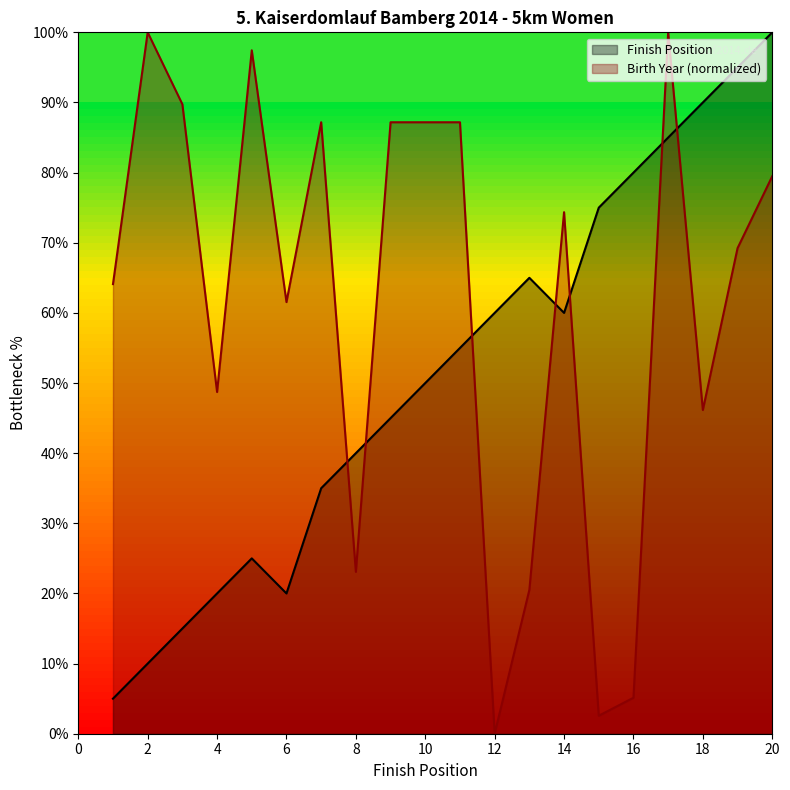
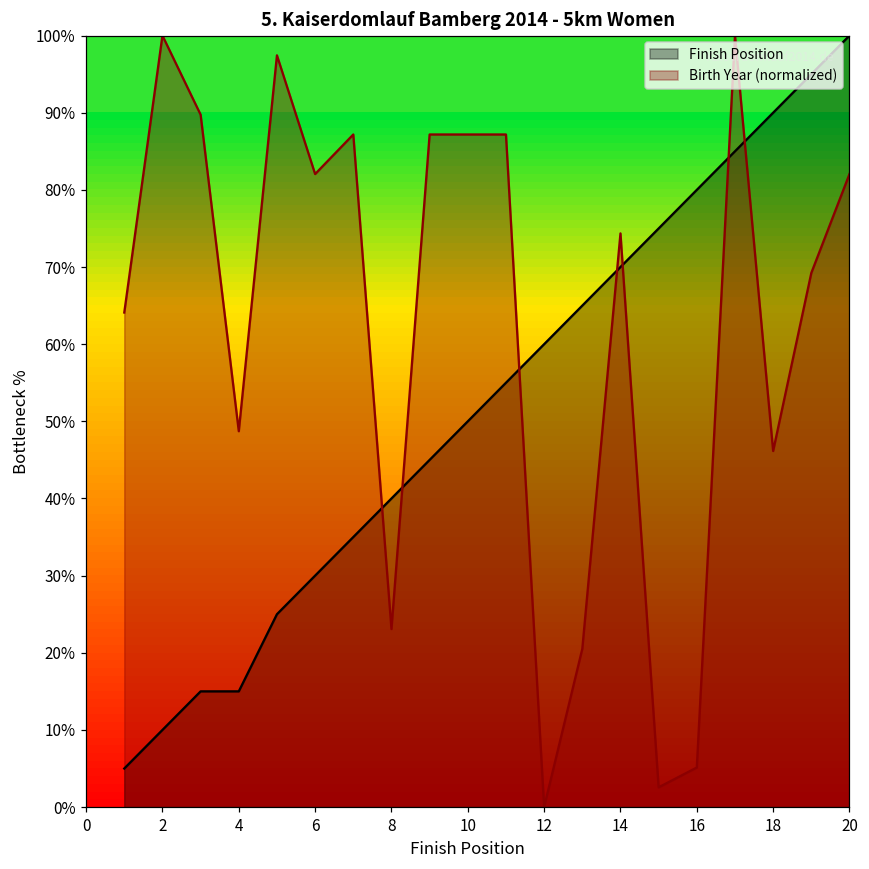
  {
    "Finish Position": {
      "2": "10%",
-     "4": "20%",
-     "6": "20%",
+     "4": "15%",
+     "6": "30%",
      "8": "40%",
      "10": "50%",
      "12": "60%",
-     "14": "60%",
+     "14": "70%",
      "16": "80%",
      "18": "90%",
      "20": "100%"
    },
    "Birth Year (normalized)": {
      "2": "100%",
      "4": "49%",
-     "6": "62%",
+     "6": "82%",
      "8": "23%",
      "10": "87%",
      "12": "0%",
      "14": "74%",
      "16": "5%",
      "18": "46%",
-     "20": "79%"
+     "20": "82%"
    }
  }
